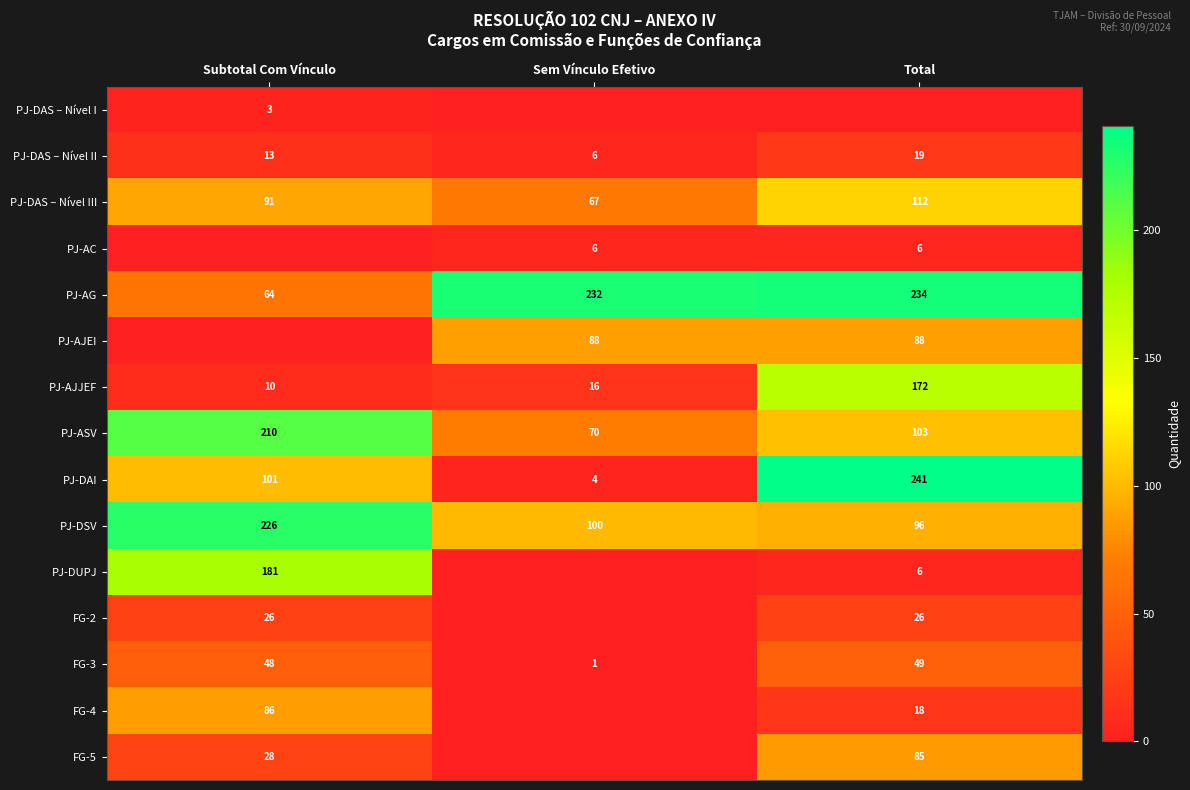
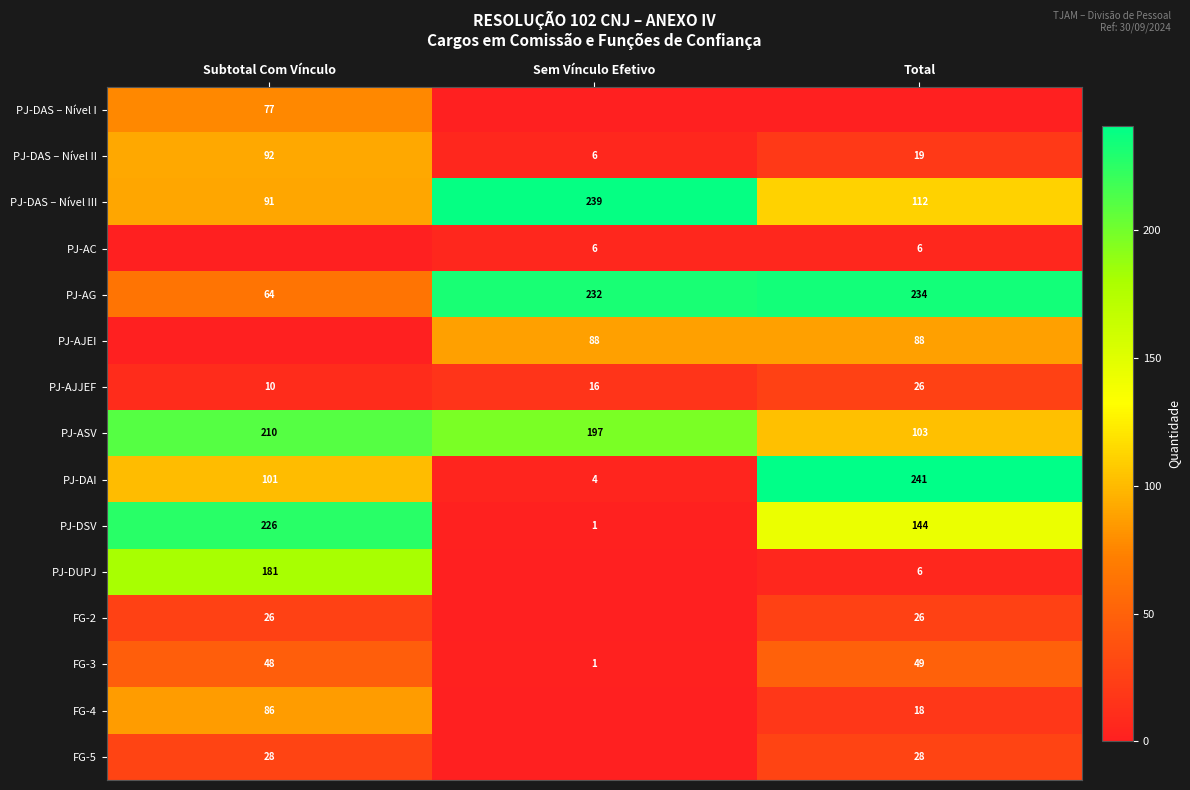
  {
    "PJ-DAS – Nível I": {
-     "Subtotal Com Vínculo": 3
+     "Subtotal Com Vínculo": 77
    },
    "PJ-DAS – Nível II": {
-     "Subtotal Com Vínculo": 13,
+     "Subtotal Com Vínculo": 92,
      "Sem Vínculo Efetivo": 6,
      "Total": 19
    },
    "PJ-DAS – Nível III": {
      "Subtotal Com Vínculo": 91,
-     "Sem Vínculo Efetivo": 67,
+     "Sem Vínculo Efetivo": 239,
      "Total": 112
    },
    "PJ-AC": {
      "Sem Vínculo Efetivo": 6,
      "Total": 6
    },
    "PJ-AG": {
      "Subtotal Com Vínculo": 64,
      "Sem Vínculo Efetivo": 232,
      "Total": 234
    },
    "PJ-AJEI": {
      "Sem Vínculo Efetivo": 88,
      "Total": 88
    },
    "PJ-AJJEF": {
      "Subtotal Com Vínculo": 10,
      "Sem Vínculo Efetivo": 16,
-     "Total": 172
+     "Total": 26
    },
    "PJ-ASV": {
      "Subtotal Com Vínculo": 210,
-     "Sem Vínculo Efetivo": 70,
+     "Sem Vínculo Efetivo": 197,
      "Total": 103
    },
    "PJ-DAI": {
      "Subtotal Com Vínculo": 101,
      "Sem Vínculo Efetivo": 4,
      "Total": 241
    },
    "PJ-DSV": {
      "Subtotal Com Vínculo": 226,
-     "Sem Vínculo Efetivo": 100,
-     "Total": 96
+     "Sem Vínculo Efetivo": 1,
+     "Total": 144
    },
    "PJ-DUPJ": {
      "Subtotal Com Vínculo": 181,
      "Total": 6
    },
    "FG-2": {
      "Subtotal Com Vínculo": 26,
      "Total": 26
    },
    "FG-3": {
      "Subtotal Com Vínculo": 48,
      "Sem Vínculo Efetivo": 1,
      "Total": 49
    },
    "FG-4": {
      "Subtotal Com Vínculo": 86,
      "Total": 18
    },
    "FG-5": {
      "Subtotal Com Vínculo": 28,
-     "Total": 85
+     "Total": 28
    }
  }
